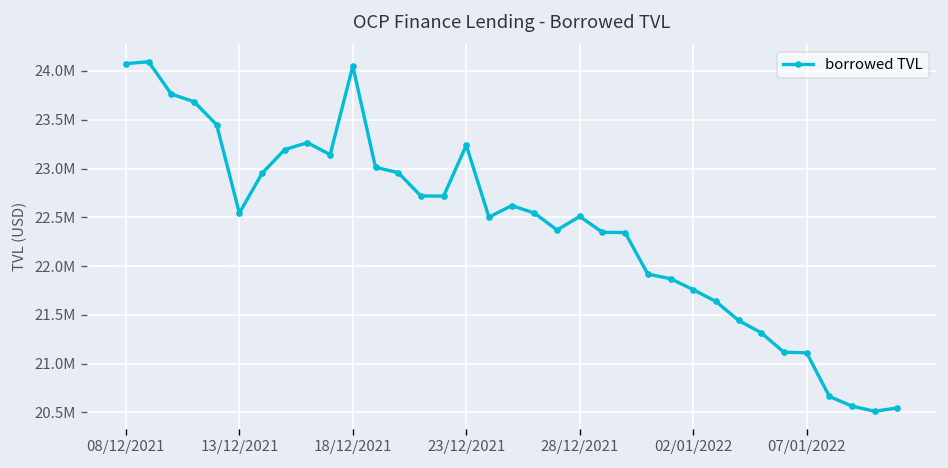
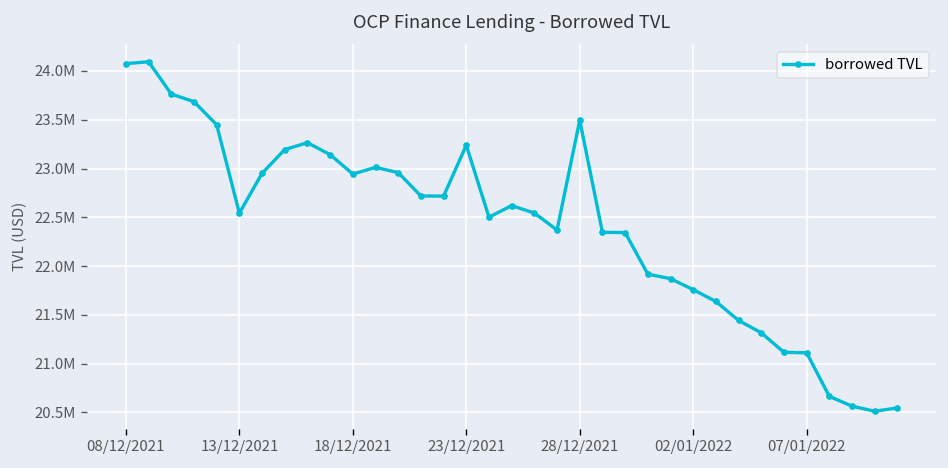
  {
    "08/12/2021": 24100000,
    "13/12/2021": 22500000,
-   "18/12/2021": 24000000,
+   "18/12/2021": 22900000,
    "23/12/2021": 23200000,
-   "28/12/2021": 22500000,
+   "28/12/2021": 23500000,
    "02/01/2022": 21800000,
    "07/01/2022": 21100000
  }
